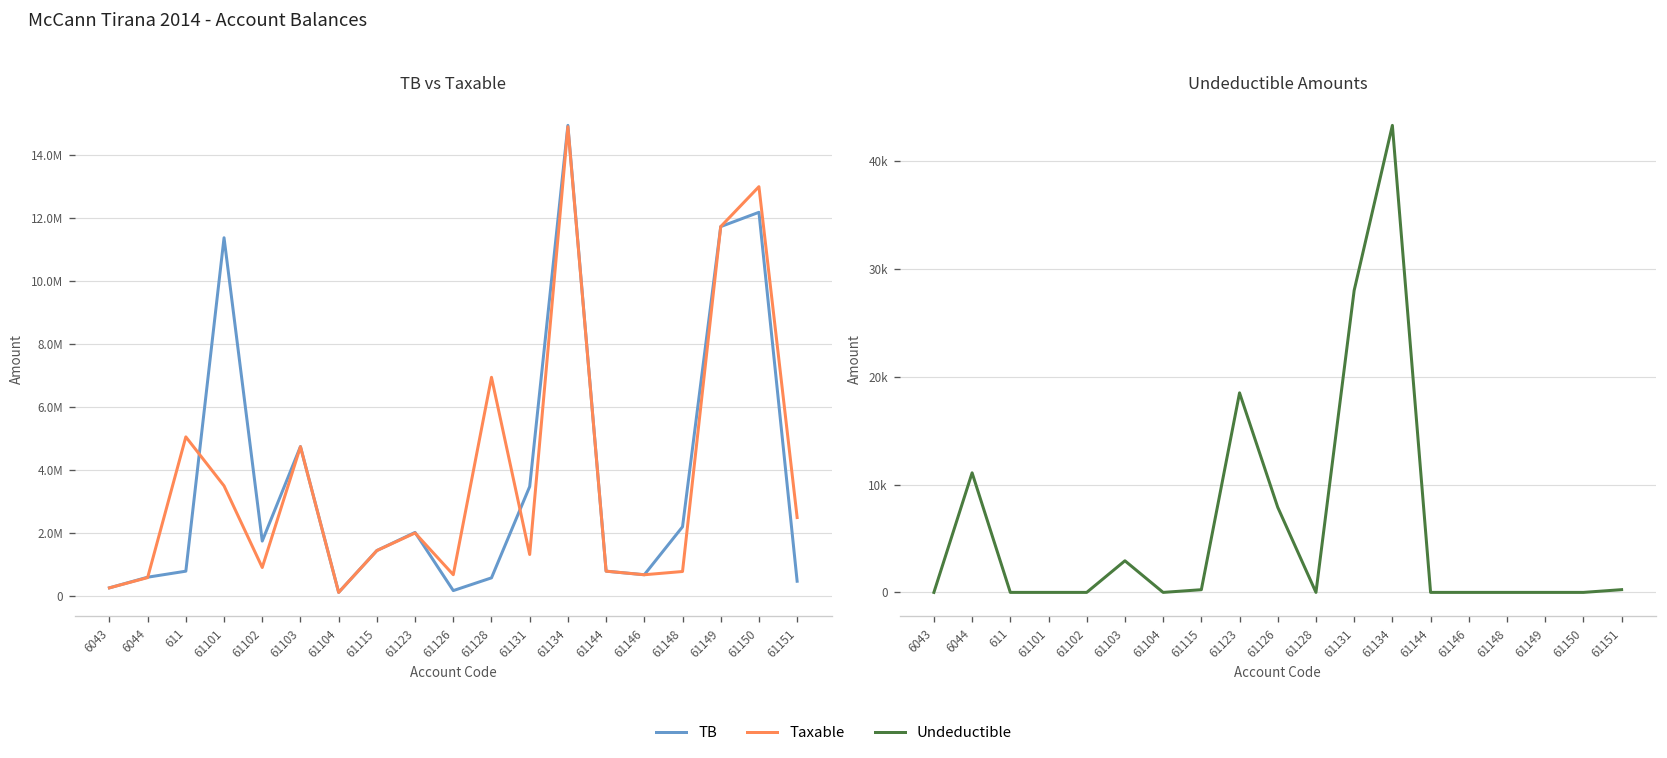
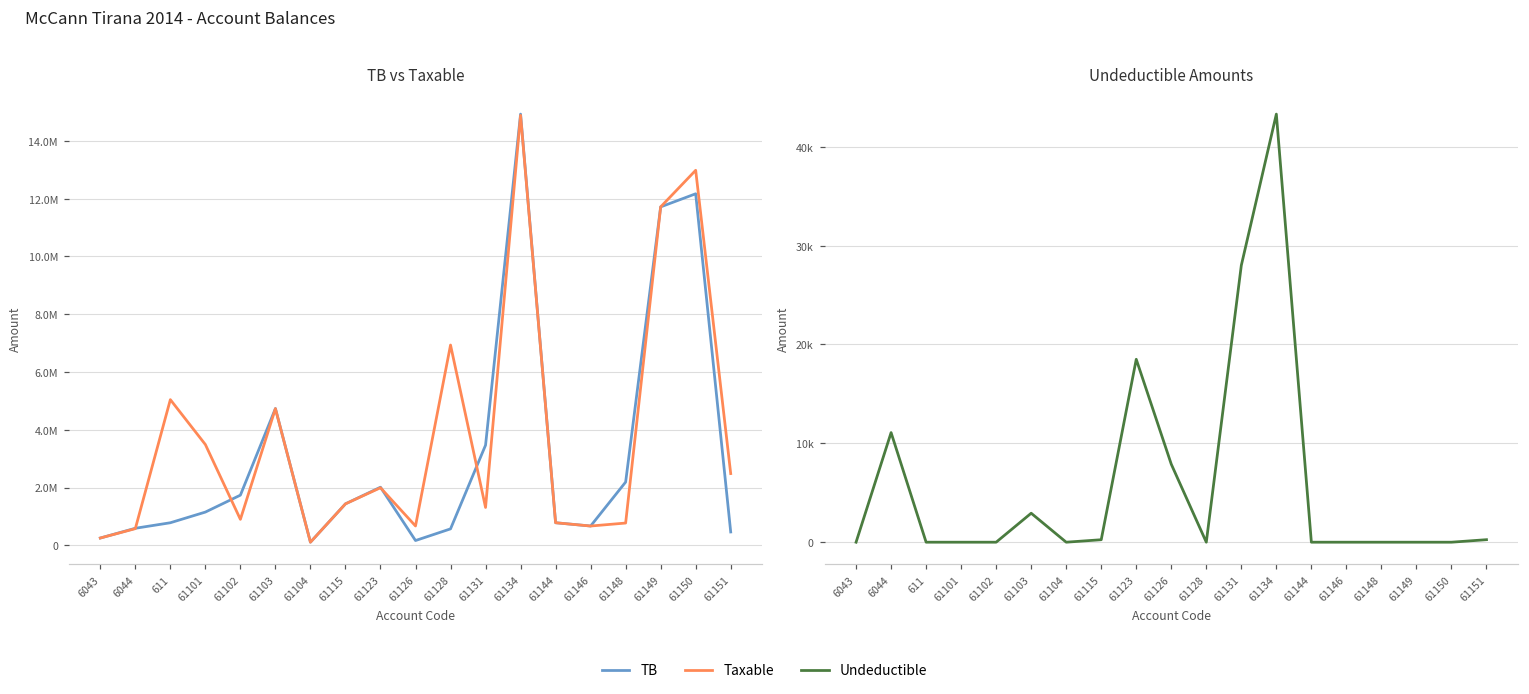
  {
    "TB vs Taxable": {
      "TB": {
        "611": 800000,
-       "61101": 11400000,
+       "61101": 1100000,
        "61102": 1700000,
        "61126": 200000,
        "61128": 600000,
        "61131": 3500000,
        "61148": 2200000,
        "61150": 12200000,
        "61151": 500000
      },
      "Taxable": {
        "611": 5000000,
        "61101": 3500000,
        "61102": 900000,
        "61126": 700000,
        "61128": 6900000,
        "61131": 1300000,
        "61148": 800000,
        "61150": 13000000,
        "61151": 2500000
      }
    },
    "Undeductible Amounts": {
      "6043": 0,
      "6044": 11000,
      "611": 0,
      "61101": 0,
      "61102": 0,
      "61103": 3000,
      "61104": 0,
      "61115": 0,
      "61123": 19000,
      "61126": 8000,
      "61128": 0,
      "61131": 28000,
      "61134": 43000,
      "61144": 0,
      "61146": 0,
      "61148": 0,
      "61149": 0,
      "61150": 0,
      "61151": 0
    }
  }
